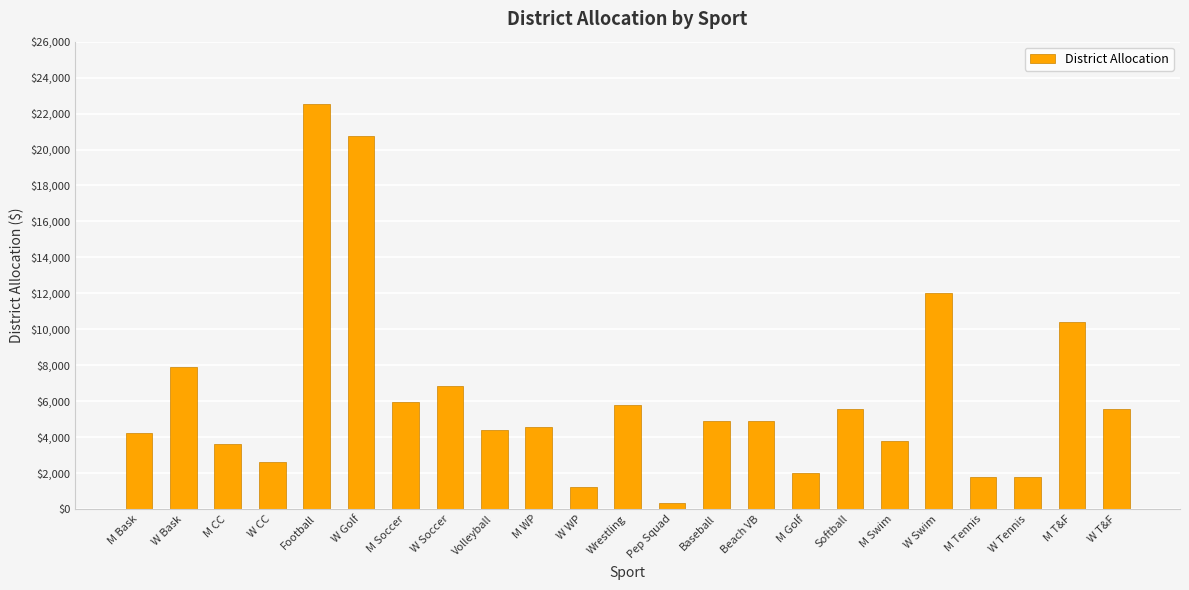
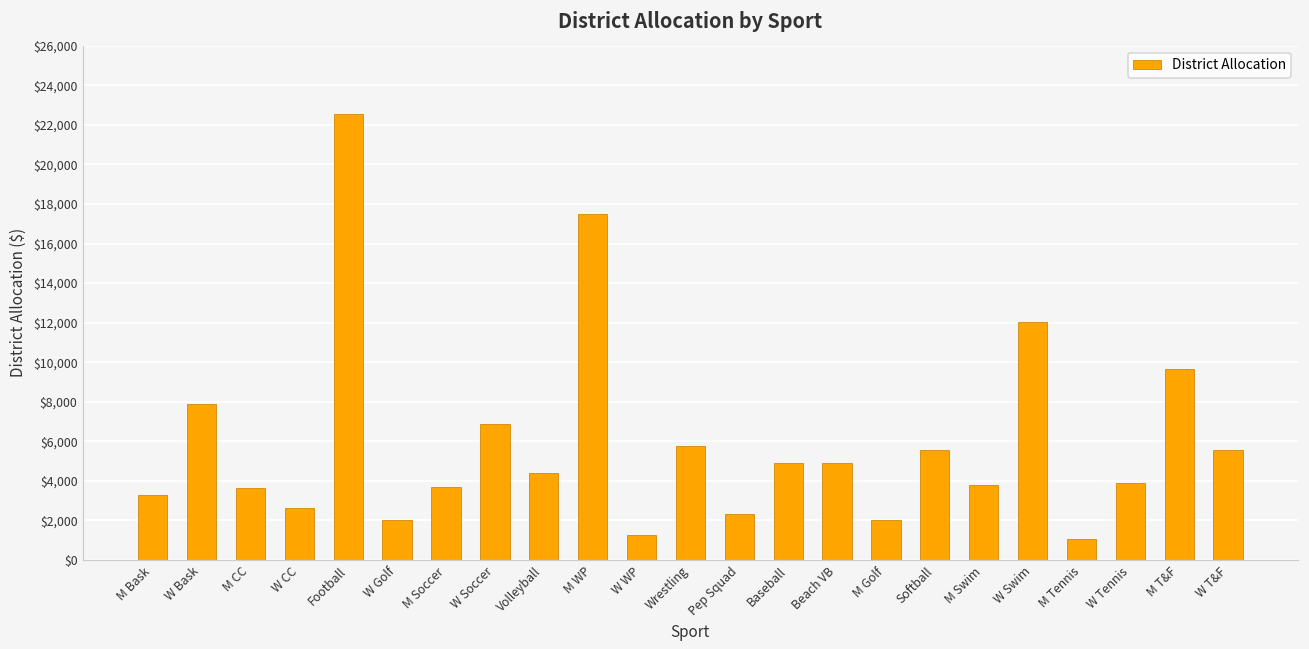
  {
-   "M Bask": "$4,300",
+   "M Bask": "$3,300",
    "W Bask": "$7,900",
    "M CC": "$3,600",
    "W CC": "$2,600",
    "Football": "$22,600",
-   "W Golf": "$20,700",
-   "M Soccer": "$6,000",
+   "W Golf": "$2,000",
+   "M Soccer": "$3,700",
    "W Soccer": "$6,900",
    "Volleyball": "$4,400",
-   "M WP": "$4,600",
+   "M WP": "$17,500",
    "W WP": "$1,200",
    "Wrestling": "$5,800",
-   "Pep Squad": "$300",
+   "Pep Squad": "$2,300",
    "Baseball": "$4,900",
    "Beach VB": "$4,900",
    "M Golf": "$2,000",
    "Softball": "$5,600",
    "M Swim": "$3,800",
    "W Swim": "$12,000",
-   "M Tennis": "$1,800",
-   "W Tennis": "$1,800",
-   "M T&F": "$10,400",
+   "M Tennis": "$1,000",
+   "W Tennis": "$3,900",
+   "M T&F": "$9,700",
    "W T&F": "$5,600"
  }
